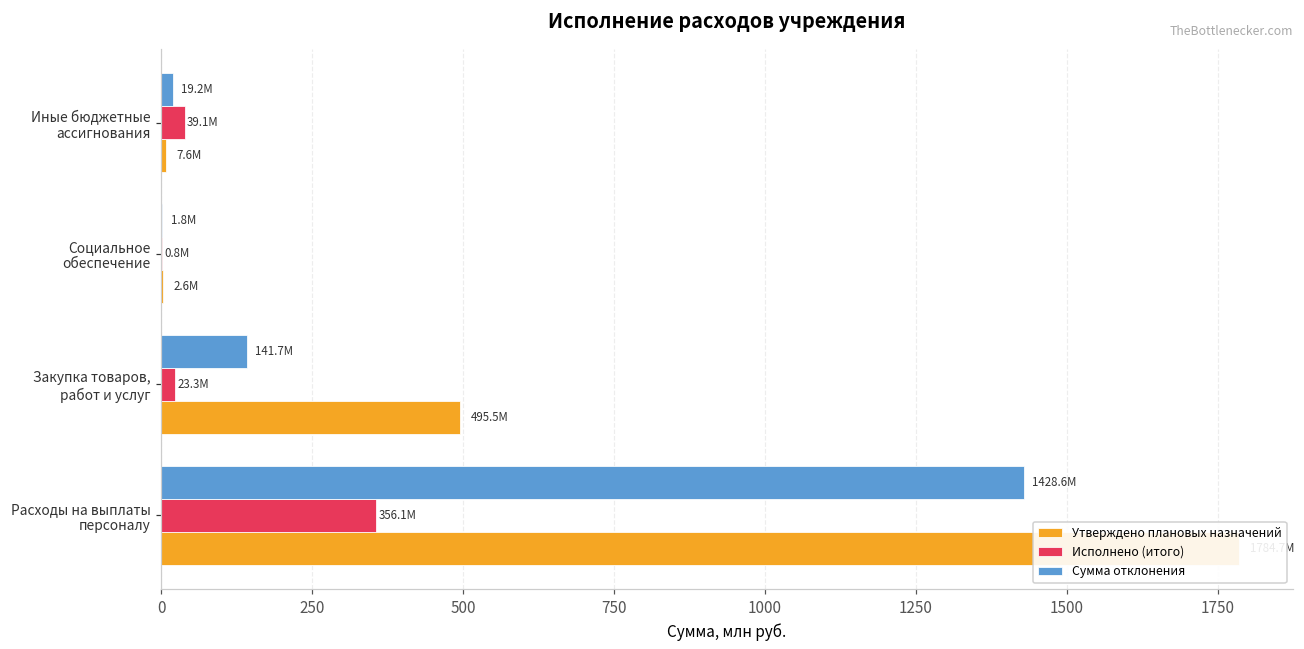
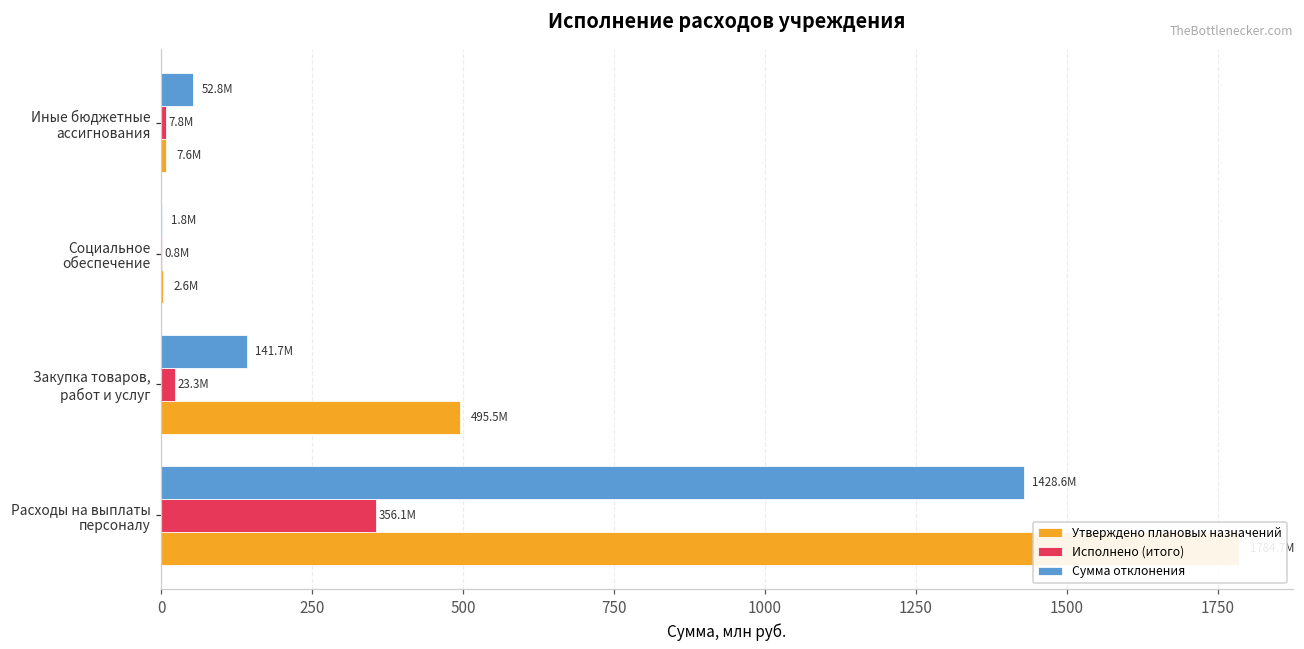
  {
    "Утверждено плановых назначений": {
      "Иные бюджетные ассигнования": "7.6M",
      "Социальное обеспечение": "2.6M",
      "Закупка товаров, работ и услуг": "495.5M"
    },
    "Исполнено (итого)": {
-     "Иные бюджетные ассигнования": "39.1M",
+     "Иные бюджетные ассигнования": "7.8M",
      "Социальное обеспечение": "0.8M",
      "Закупка товаров, работ и услуг": "23.3M",
      "Расходы на выплаты персоналу": "356.1M"
    },
    "Сумма отклонения": {
-     "Иные бюджетные ассигнования": "19.2M",
+     "Иные бюджетные ассигнования": "52.8M",
      "Социальное обеспечение": "1.8M",
      "Закупка товаров, работ и услуг": "141.7M",
      "Расходы на выплаты персоналу": "1428.6M"
    }
  }
